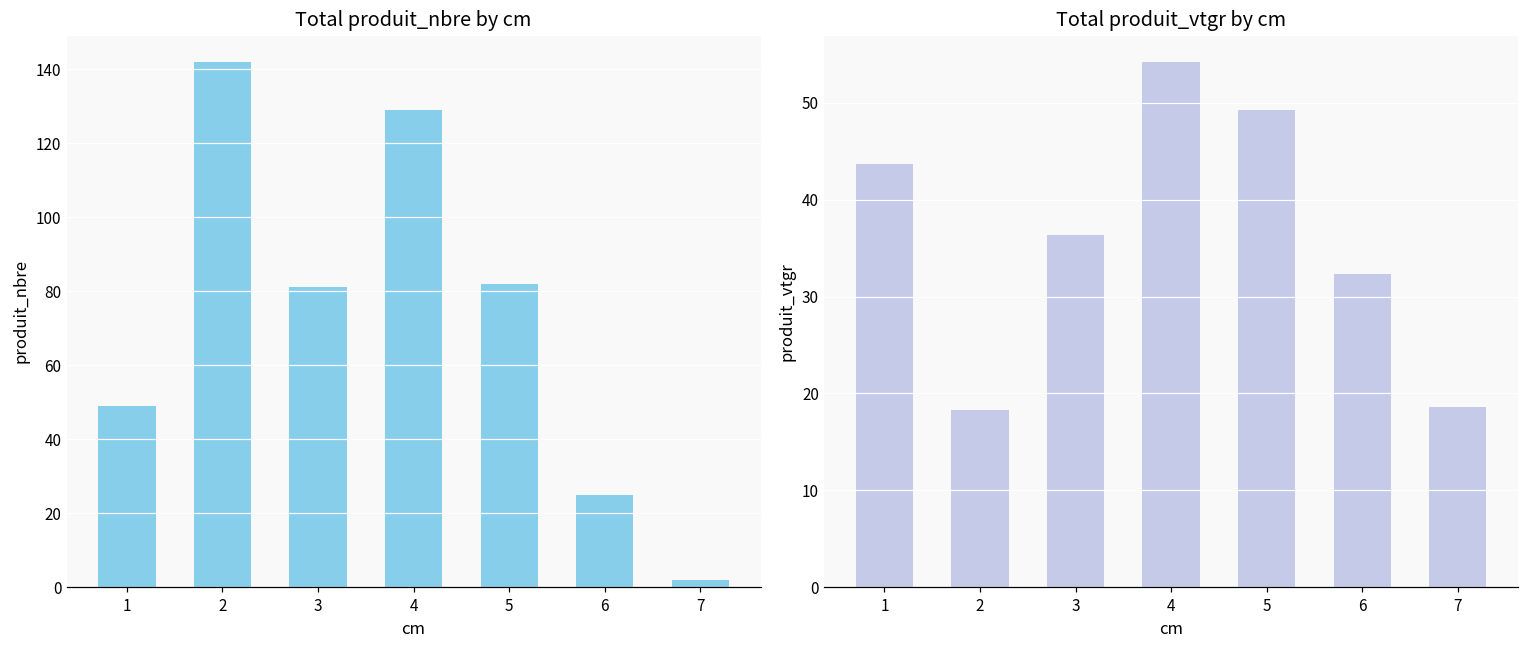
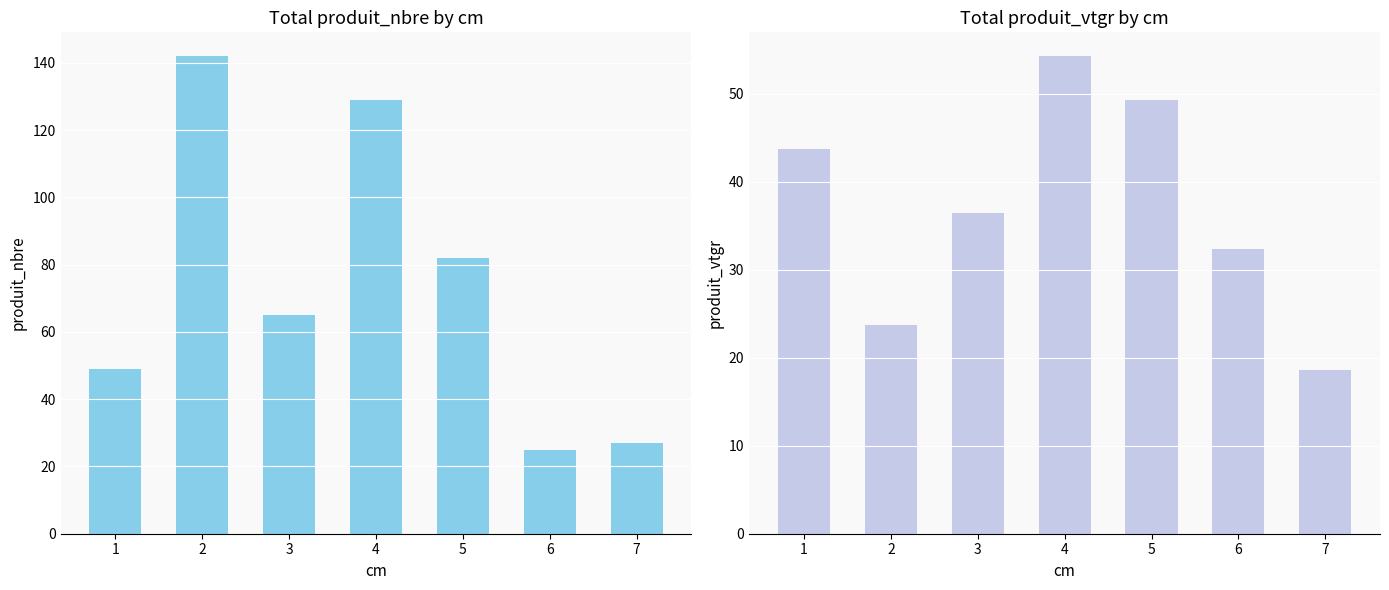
  {
    "Total produit_nbre by cm": {
      "1": 49,
      "2": 142,
-     "3": 81,
+     "3": 65,
      "4": 129,
      "5": 82,
      "6": 25,
-     "7": 2
+     "7": 27
    },
    "Total produit_vtgr by cm": {
      "1": 44,
-     "2": 18,
+     "2": 24,
      "3": 36,
      "4": 54,
      "5": 49,
      "6": 32,
      "7": 19
    }
  }
